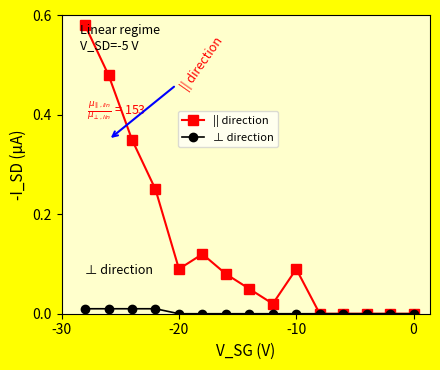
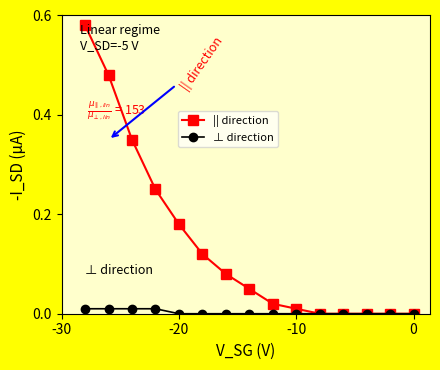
  {
    "|| direction": {
-     "-20": 0.09,
-     "-10": 0.09
+     "-20": 0.18,
+     "-10": 0.01
    },
    "⊥ direction": {
      "-20": 0.00,
      "-10": 0.00
    }
  }
